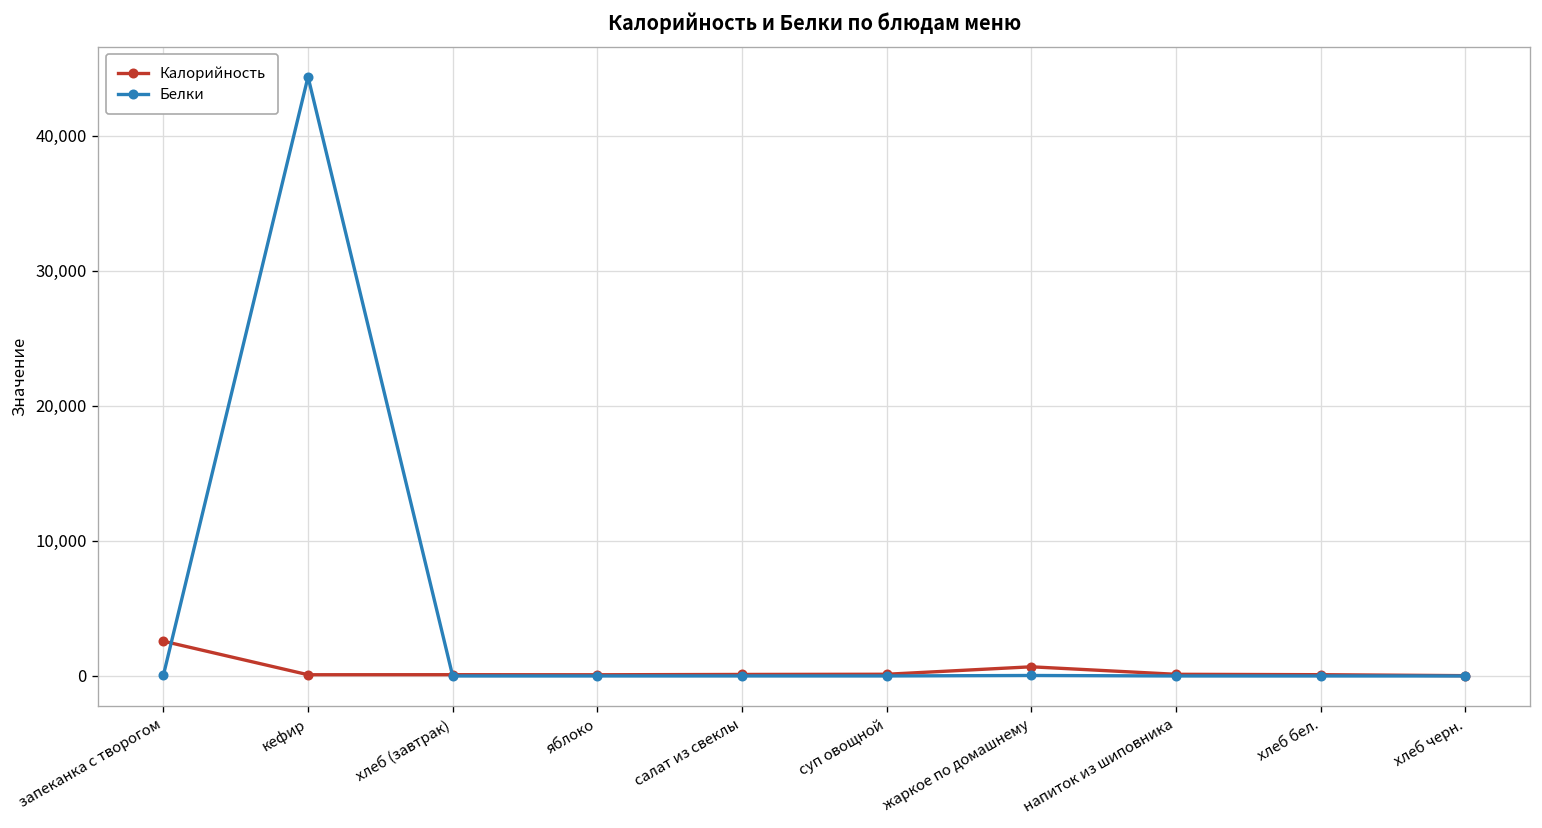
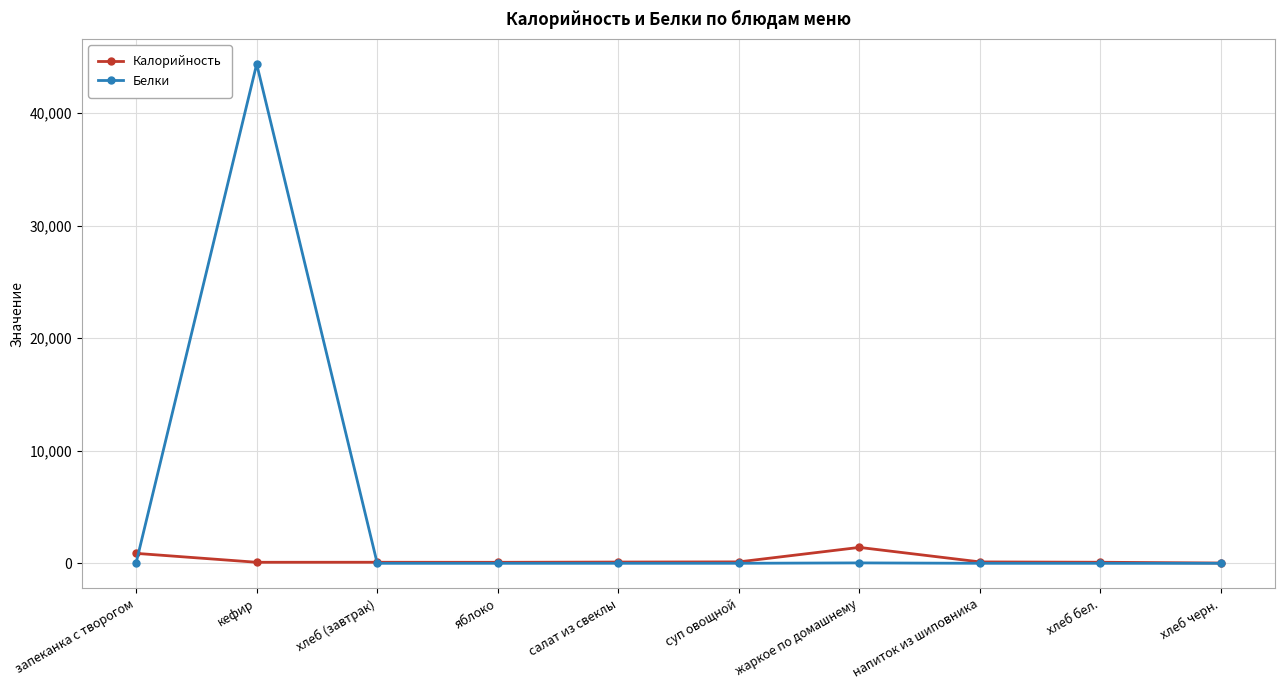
  {
    "Калорийность": {
-     "запеканка с творогом": "2,600",
+     "запеканка с творогом": "900",
      "кефир": "100",
-     "жаркое по домашнему": "700"
+     "жаркое по домашнему": "1,400"
    },
    "Белки": {
      "запеканка с творогом": "100",
      "кефир": "44,400",
      "жаркое по домашнему": "0"
    }
  }
